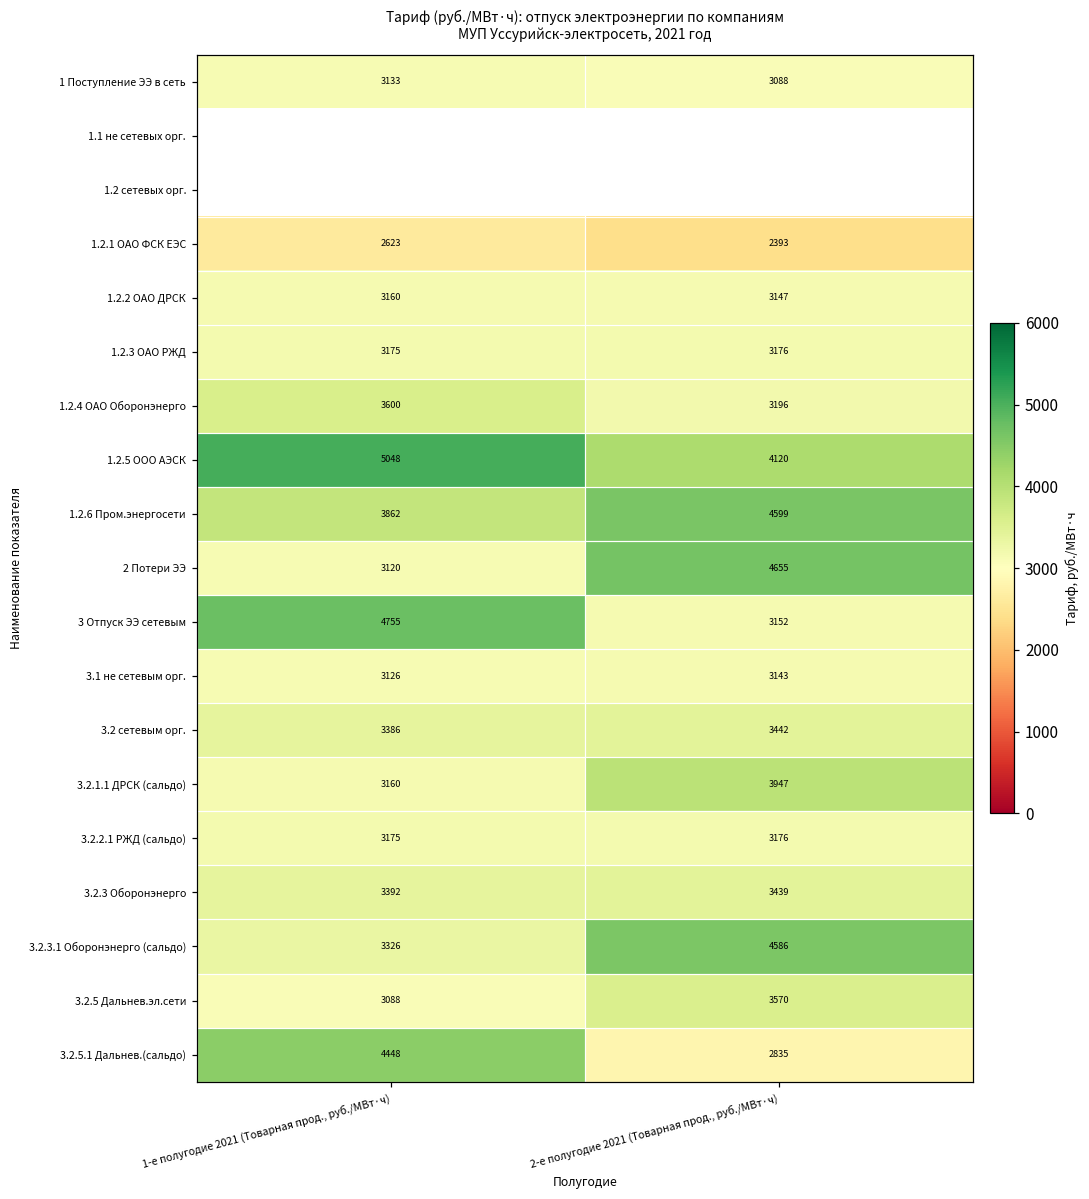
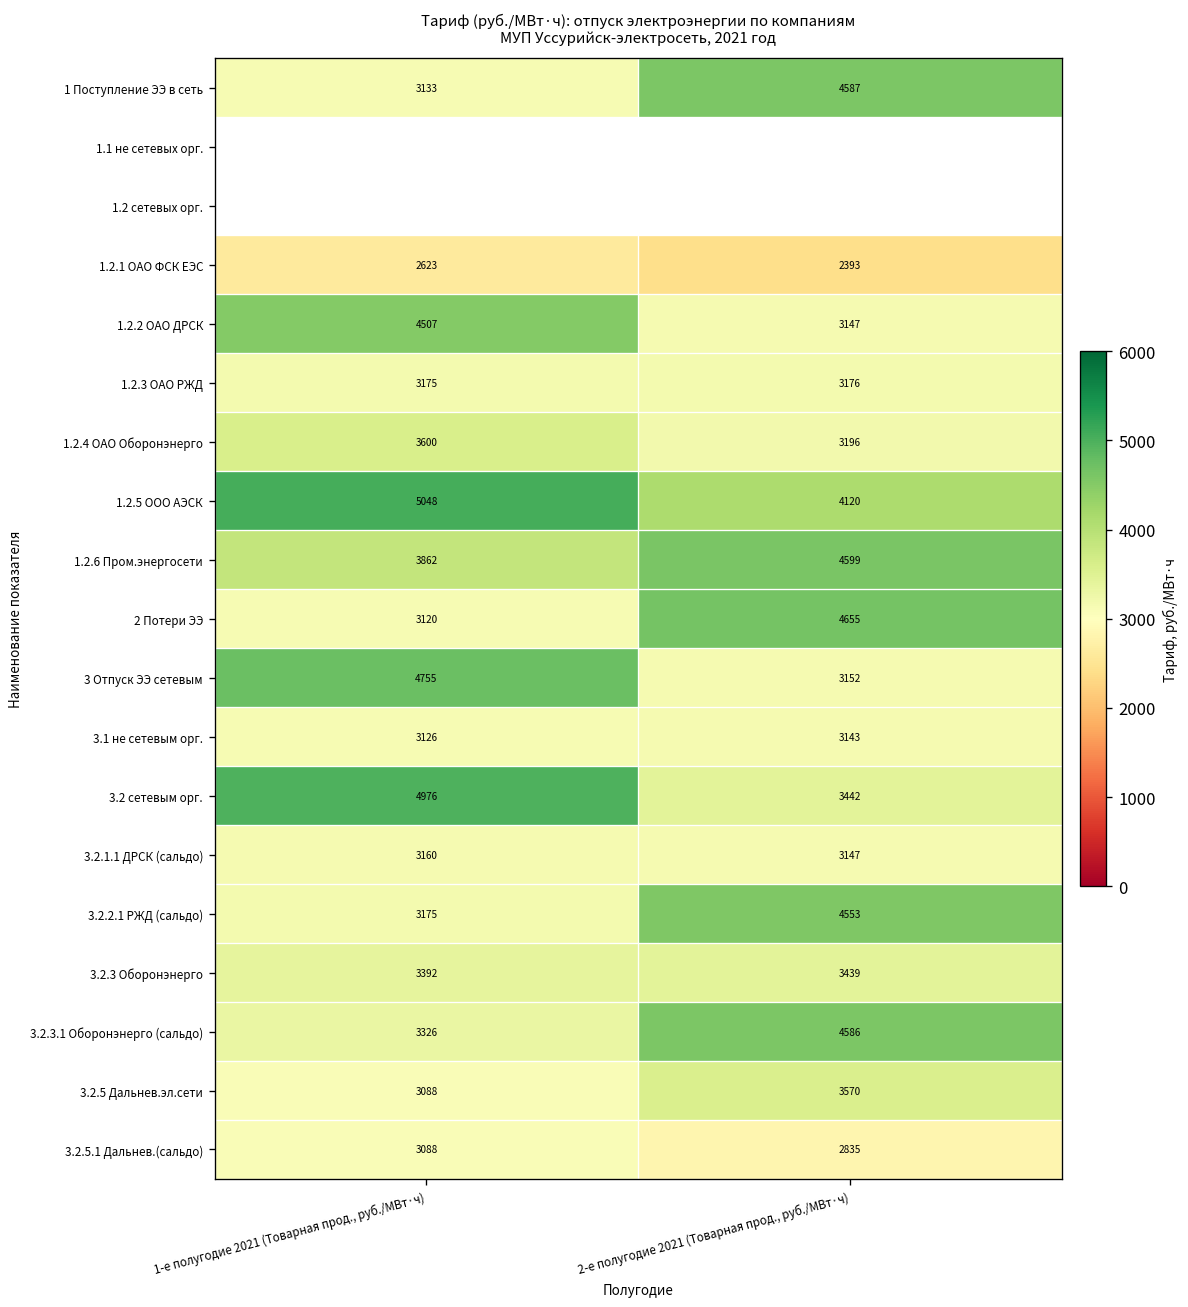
  {
    "1 Поступление ЭЭ в сеть": {
      "1-е полугодие 2021 (Товарная прод., руб./МВт·ч)": 3133,
-     "2-е полугодие 2021 (Товарная прод., руб./МВт·ч)": 3088
+     "2-е полугодие 2021 (Товарная прод., руб./МВт·ч)": 4587
    },
    "1.2.1 ОАО ФСК ЕЭС": {
      "1-е полугодие 2021 (Товарная прод., руб./МВт·ч)": 2623,
      "2-е полугодие 2021 (Товарная прод., руб./МВт·ч)": 2393
    },
    "1.2.2 ОАО ДРСК": {
-     "1-е полугодие 2021 (Товарная прод., руб./МВт·ч)": 3160,
+     "1-е полугодие 2021 (Товарная прод., руб./МВт·ч)": 4507,
      "2-е полугодие 2021 (Товарная прод., руб./МВт·ч)": 3147
    },
    "1.2.3 ОАО РЖД": {
      "1-е полугодие 2021 (Товарная прод., руб./МВт·ч)": 3175,
      "2-е полугодие 2021 (Товарная прод., руб./МВт·ч)": 3176
    },
    "1.2.4 ОАО Оборонэнерго": {
      "1-е полугодие 2021 (Товарная прод., руб./МВт·ч)": 3600,
      "2-е полугодие 2021 (Товарная прод., руб./МВт·ч)": 3196
    },
    "1.2.5 ООО АЭСК": {
      "1-е полугодие 2021 (Товарная прод., руб./МВт·ч)": 5048,
      "2-е полугодие 2021 (Товарная прод., руб./МВт·ч)": 4120
    },
    "1.2.6 Пром.энергосети": {
      "1-е полугодие 2021 (Товарная прод., руб./МВт·ч)": 3862,
      "2-е полугодие 2021 (Товарная прод., руб./МВт·ч)": 4599
    },
    "2 Потери ЭЭ": {
      "1-е полугодие 2021 (Товарная прод., руб./МВт·ч)": 3120,
      "2-е полугодие 2021 (Товарная прод., руб./МВт·ч)": 4655
    },
    "3 Отпуск ЭЭ сетевым": {
      "1-е полугодие 2021 (Товарная прод., руб./МВт·ч)": 4755,
      "2-е полугодие 2021 (Товарная прод., руб./МВт·ч)": 3152
    },
    "3.1 не сетевым орг.": {
      "1-е полугодие 2021 (Товарная прод., руб./МВт·ч)": 3126,
      "2-е полугодие 2021 (Товарная прод., руб./МВт·ч)": 3143
    },
    "3.2 сетевым орг.": {
-     "1-е полугодие 2021 (Товарная прод., руб./МВт·ч)": 3386,
+     "1-е полугодие 2021 (Товарная прод., руб./МВт·ч)": 4976,
      "2-е полугодие 2021 (Товарная прод., руб./МВт·ч)": 3442
    },
    "3.2.1.1 ДРСК (сальдо)": {
      "1-е полугодие 2021 (Товарная прод., руб./МВт·ч)": 3160,
-     "2-е полугодие 2021 (Товарная прод., руб./МВт·ч)": 3947
+     "2-е полугодие 2021 (Товарная прод., руб./МВт·ч)": 3147
    },
    "3.2.2.1 РЖД (сальдо)": {
      "1-е полугодие 2021 (Товарная прод., руб./МВт·ч)": 3175,
-     "2-е полугодие 2021 (Товарная прод., руб./МВт·ч)": 3176
+     "2-е полугодие 2021 (Товарная прод., руб./МВт·ч)": 4553
    },
    "3.2.3 Оборонэнерго": {
      "1-е полугодие 2021 (Товарная прод., руб./МВт·ч)": 3392,
      "2-е полугодие 2021 (Товарная прод., руб./МВт·ч)": 3439
    },
    "3.2.3.1 Оборонэнерго (сальдо)": {
      "1-е полугодие 2021 (Товарная прод., руб./МВт·ч)": 3326,
      "2-е полугодие 2021 (Товарная прод., руб./МВт·ч)": 4586
    },
    "3.2.5 Дальнев.эл.сети": {
      "1-е полугодие 2021 (Товарная прод., руб./МВт·ч)": 3088,
      "2-е полугодие 2021 (Товарная прод., руб./МВт·ч)": 3570
    },
    "3.2.5.1 Дальнев.(сальдо)": {
-     "1-е полугодие 2021 (Товарная прод., руб./МВт·ч)": 4448,
+     "1-е полугодие 2021 (Товарная прод., руб./МВт·ч)": 3088,
      "2-е полугодие 2021 (Товарная прод., руб./МВт·ч)": 2835
    }
  }
